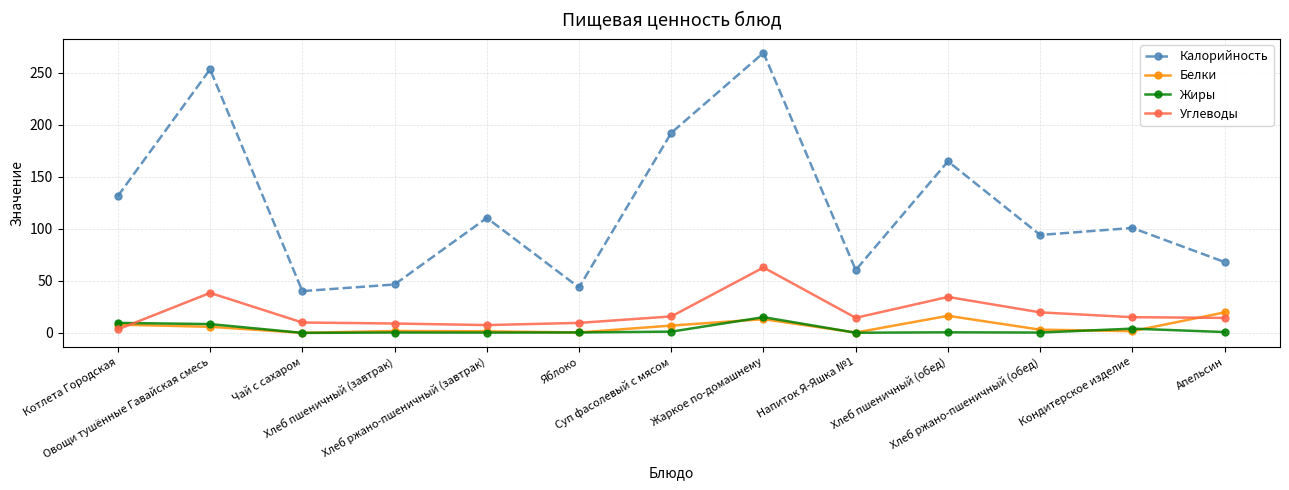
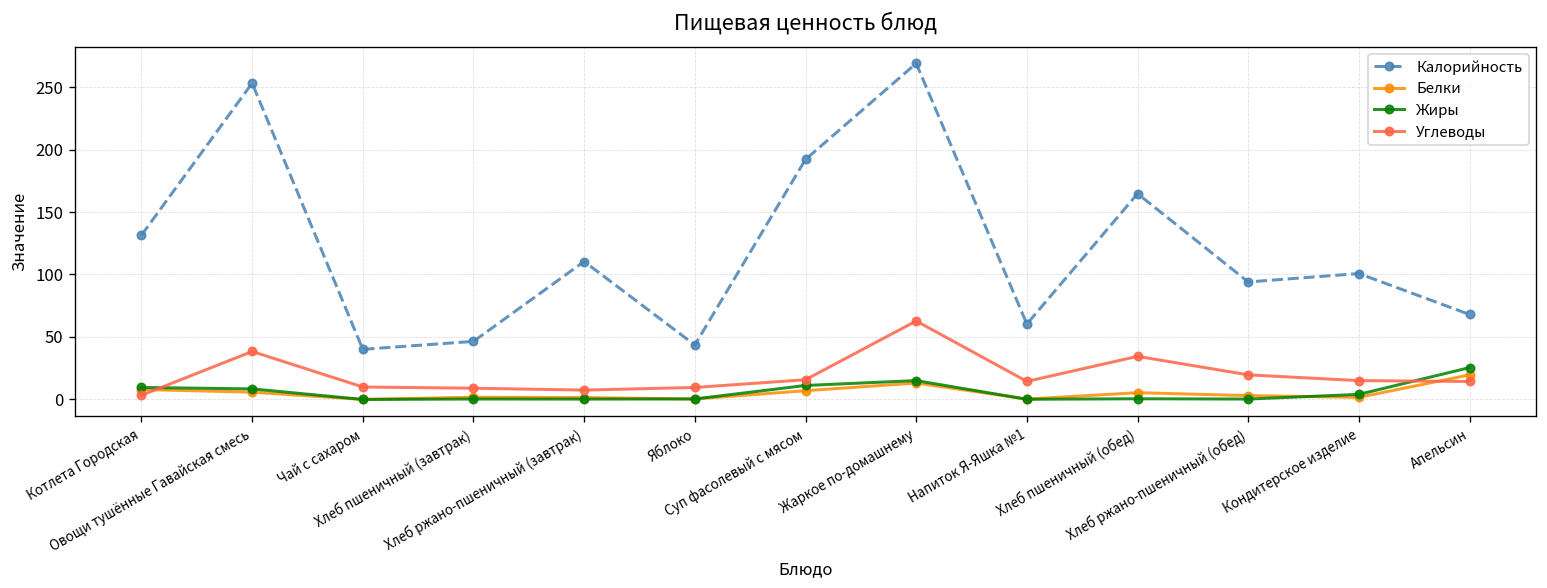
  {
    "Калорийность": {
      "Котлета Городская": 131,
      "Овощи тушённые Гавайская смесь": 253,
      "Чай с сахаром": 40,
      "Хлеб пшеничный (завтрак)": 46,
      "Хлеб ржано-пшеничный (завтрак)": 110,
      "Яблоко": 44,
      "Суп фасолевый с мясом": 192,
      "Жаркое по-домашнему": 269,
      "Напиток Я-Яшка №1": 60,
      "Хлеб пшеничный (обед)": 165,
      "Хлеб ржано-пшеничный (обед)": 94,
      "Кондитерское изделие": 101,
      "Апельсин": 68
    },
    "Белки": {
      "Овощи тушённые Гавайская смесь": 6,
      "Суп фасолевый с мясом": 7,
-     "Хлеб пшеничный (обед)": 16,
+     "Хлеб пшеничный (обед)": 5,
      "Хлеб ржано-пшеничный (обед)": 3,
      "Апельсин": 20
    },
    "Жиры": {
      "Овощи тушённые Гавайская смесь": 8,
-     "Суп фасолевый с мясом": 1,
+     "Суп фасолевый с мясом": 11,
      "Хлеб пшеничный (обед)": 1,
      "Хлеб ржано-пшеничный (обед)": 0,
-     "Апельсин": 1
+     "Апельсин": 26
    },
    "Углеводы": {
      "Котлета Городская": 3,
      "Овощи тушённые Гавайская смесь": 38,
      "Чай с сахаром": 10,
      "Хлеб пшеничный (завтрак)": 9,
      "Хлеб ржано-пшеничный (завтрак)": 8,
      "Яблоко": 10,
      "Суп фасолевый с мясом": 16,
      "Жаркое по-домашнему": 63,
      "Напиток Я-Яшка №1": 14,
      "Хлеб пшеничный (обед)": 35,
      "Хлеб ржано-пшеничный (обед)": 20,
      "Кондитерское изделие": 15,
      "Апельсин": 14
    }
  }
